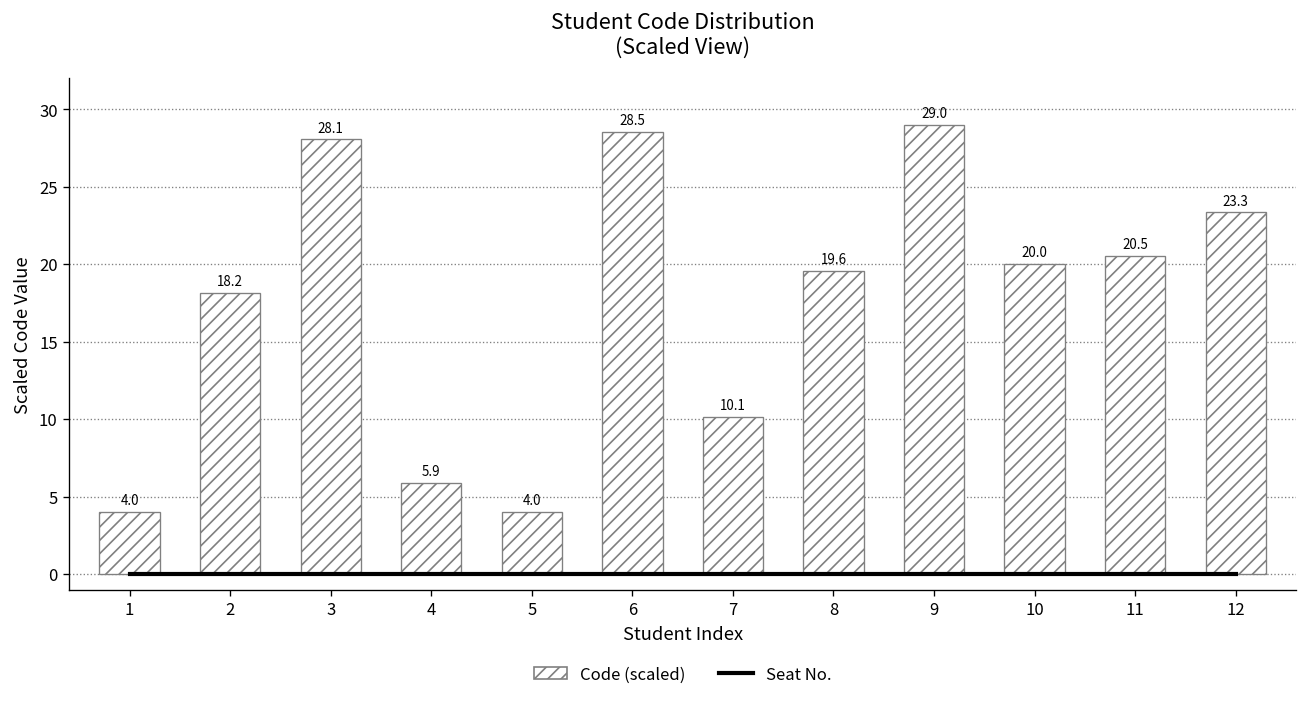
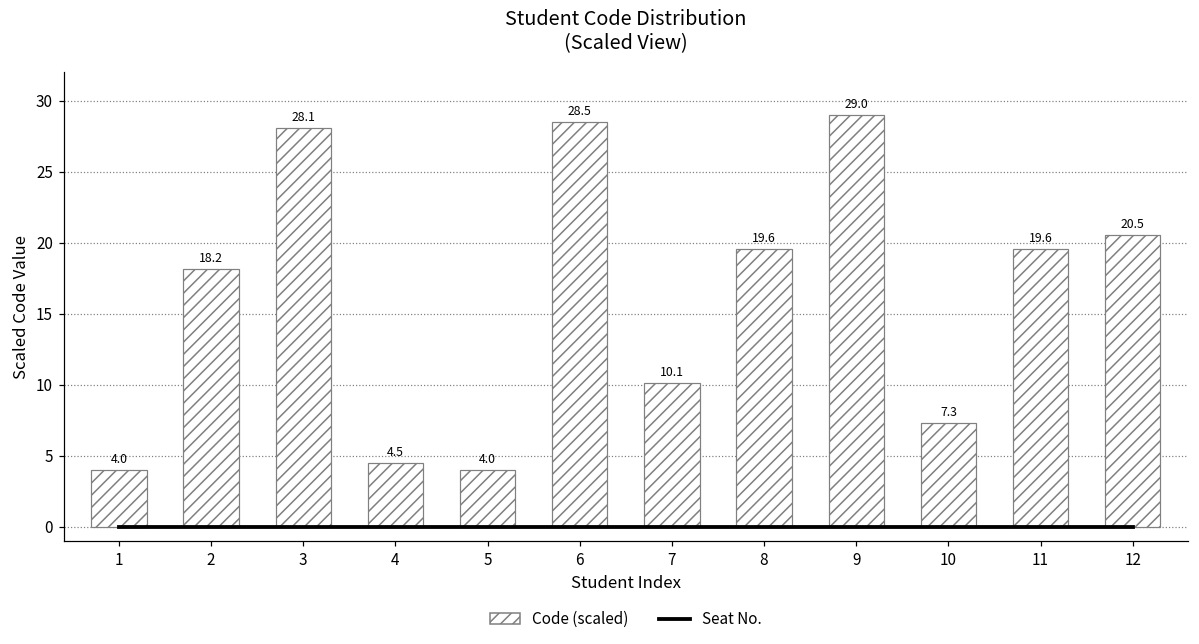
  {
    "Code (scaled)": {
      "1": 4.0,
      "2": 18.2,
      "3": 28.1,
-     "4": 5.9,
+     "4": 4.5,
      "5": 4.0,
      "6": 28.5,
      "7": 10.1,
      "8": 19.6,
      "9": 29.0,
-     "10": 20.0,
-     "11": 20.5,
-     "12": 23.3
+     "10": 7.3,
+     "11": 19.6,
+     "12": 20.5
    },
    "Seat No.": {
      "1": 0.0,
      "2": 0.0,
      "3": 0.0,
      "4": 0.0,
      "5": 0.0,
      "6": 0.0,
      "7": 0.0,
      "8": 0.0,
      "9": 0.0,
      "10": 0.0,
      "11": 0.0,
      "12": 0.0
    }
  }
